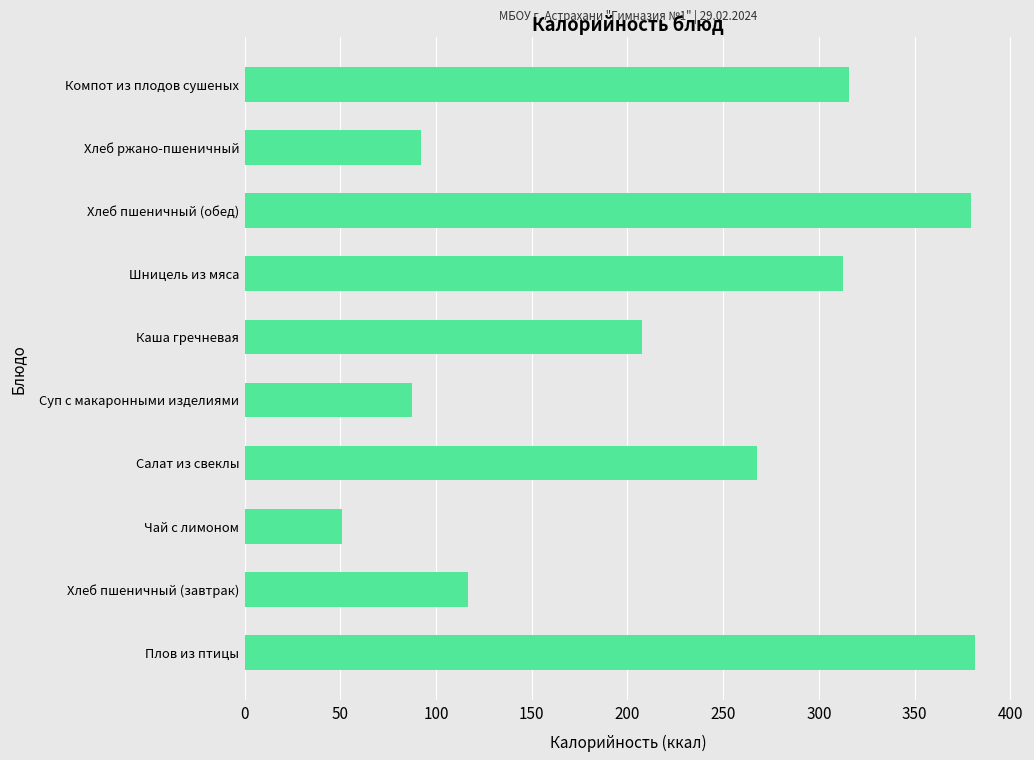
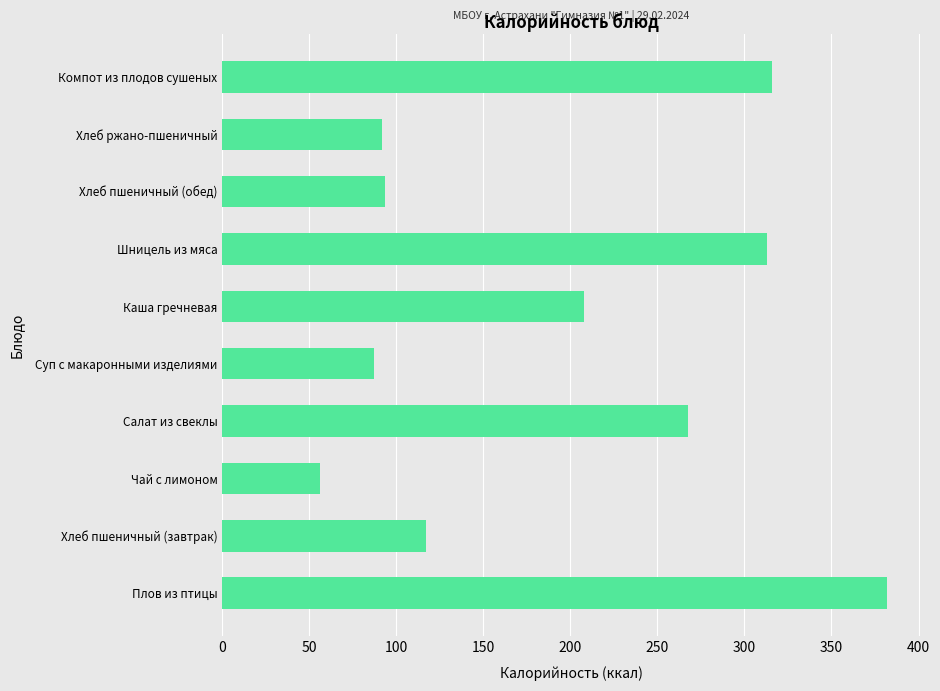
  {
    "Компот из плодов сушеных": 316,
    "Хлеб ржано-пшеничный": 92,
-   "Хлеб пшеничный (обед)": 379,
+   "Хлеб пшеничный (обед)": 94,
    "Шницель из мяса": 313,
    "Каша гречневая": 208,
    "Суп с макаронными изделиями": 87,
    "Салат из свеклы": 268,
-   "Чай с лимоном": 51,
+   "Чай с лимоном": 56,
    "Хлеб пшеничный (завтрак)": 117,
    "Плов из птицы": 382
  }
